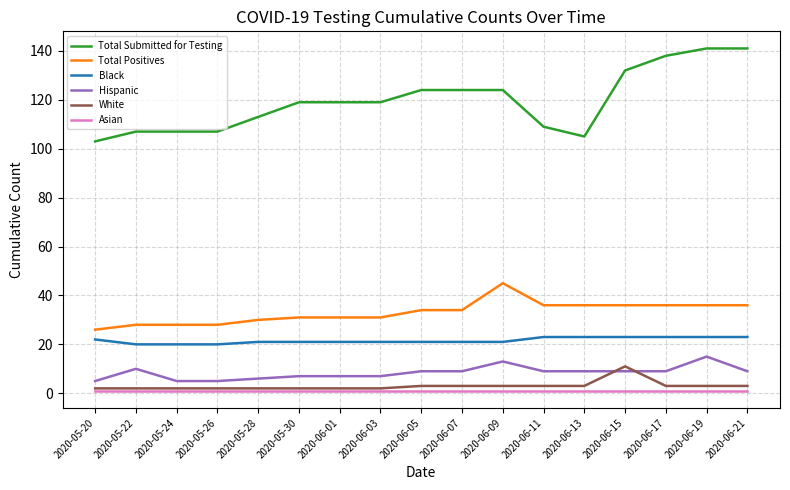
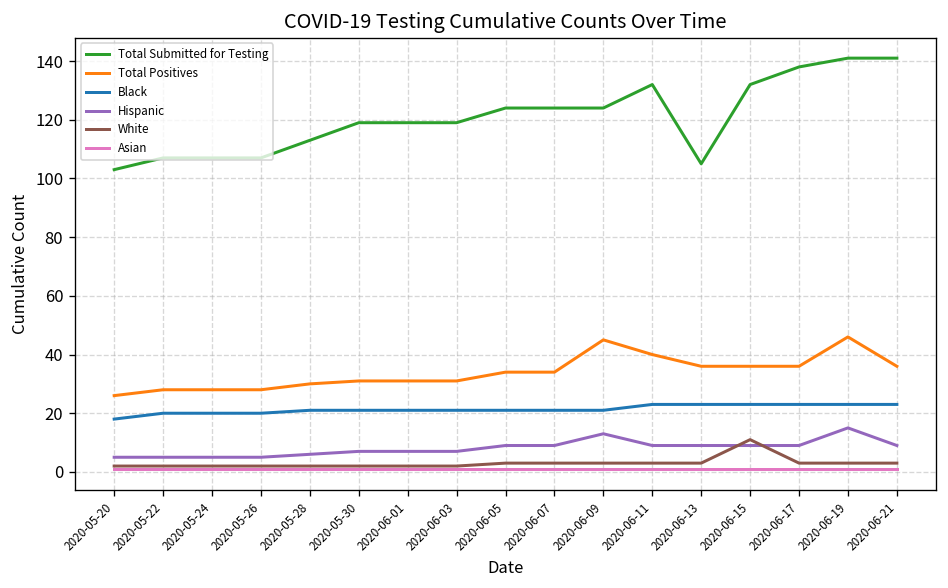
  {
    "Total Submitted for Testing": {
      "2020-05-20": 103,
      "2020-05-22": 107,
      "2020-05-24": 107,
      "2020-05-26": 107,
      "2020-05-28": 113,
      "2020-05-30": 119,
      "2020-06-01": 119,
      "2020-06-03": 119,
      "2020-06-05": 124,
      "2020-06-07": 124,
      "2020-06-09": 124,
-     "2020-06-11": 109,
+     "2020-06-11": 132,
      "2020-06-13": 105,
      "2020-06-15": 132,
      "2020-06-17": 138,
      "2020-06-19": 141,
      "2020-06-21": 141
    },
    "Total Positives": {
      "2020-05-20": 26,
      "2020-05-22": 28,
      "2020-05-24": 28,
      "2020-05-26": 28,
      "2020-05-28": 30,
      "2020-05-30": 31,
      "2020-06-01": 31,
      "2020-06-03": 31,
      "2020-06-05": 34,
      "2020-06-07": 34,
      "2020-06-09": 45,
-     "2020-06-11": 36,
+     "2020-06-11": 40,
      "2020-06-13": 36,
      "2020-06-15": 36,
      "2020-06-17": 36,
-     "2020-06-19": 36,
+     "2020-06-19": 46,
      "2020-06-21": 36
    },
    "Black": {
-     "2020-05-20": 22,
+     "2020-05-20": 18,
      "2020-05-22": 20,
      "2020-05-24": 20,
      "2020-05-26": 20,
      "2020-05-28": 21,
      "2020-05-30": 21,
      "2020-06-01": 21,
      "2020-06-03": 21,
      "2020-06-05": 21,
      "2020-06-07": 21,
      "2020-06-09": 21,
      "2020-06-11": 23,
      "2020-06-13": 23,
      "2020-06-15": 23,
      "2020-06-17": 23,
      "2020-06-19": 23,
      "2020-06-21": 23
    },
    "Hispanic": {
      "2020-05-20": 5,
-     "2020-05-22": 10,
+     "2020-05-22": 5,
      "2020-05-24": 5,
      "2020-05-26": 5,
      "2020-05-28": 6,
      "2020-05-30": 7,
      "2020-06-01": 7,
      "2020-06-03": 7,
      "2020-06-05": 9,
      "2020-06-07": 9,
      "2020-06-09": 13,
      "2020-06-11": 9,
      "2020-06-13": 9,
      "2020-06-15": 9,
      "2020-06-17": 9,
      "2020-06-19": 15,
      "2020-06-21": 9
    },
    "White": {
      "2020-06-05": 3,
      "2020-06-07": 3,
      "2020-06-09": 3,
      "2020-06-11": 3,
      "2020-06-13": 3,
      "2020-06-15": 11,
      "2020-06-17": 3,
      "2020-06-19": 3,
      "2020-06-21": 3
    },
    "Asian": {
      "2020-06-05": 1,
      "2020-06-07": 1,
      "2020-06-09": 1,
      "2020-06-11": 1,
      "2020-06-13": 1,
      "2020-06-15": 1,
      "2020-06-17": 1,
      "2020-06-19": 1,
      "2020-06-21": 1
    }
  }
